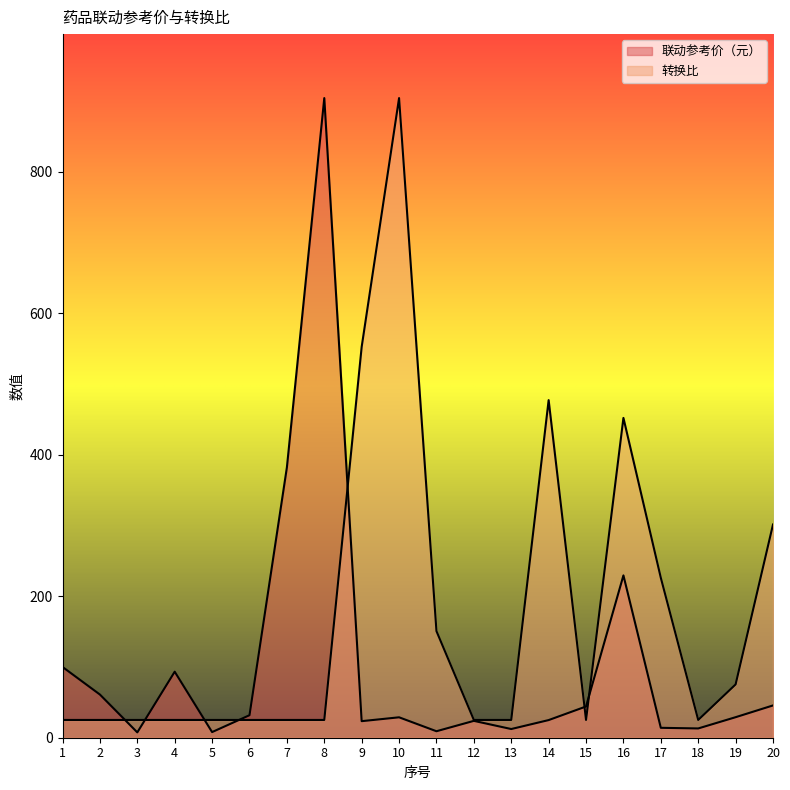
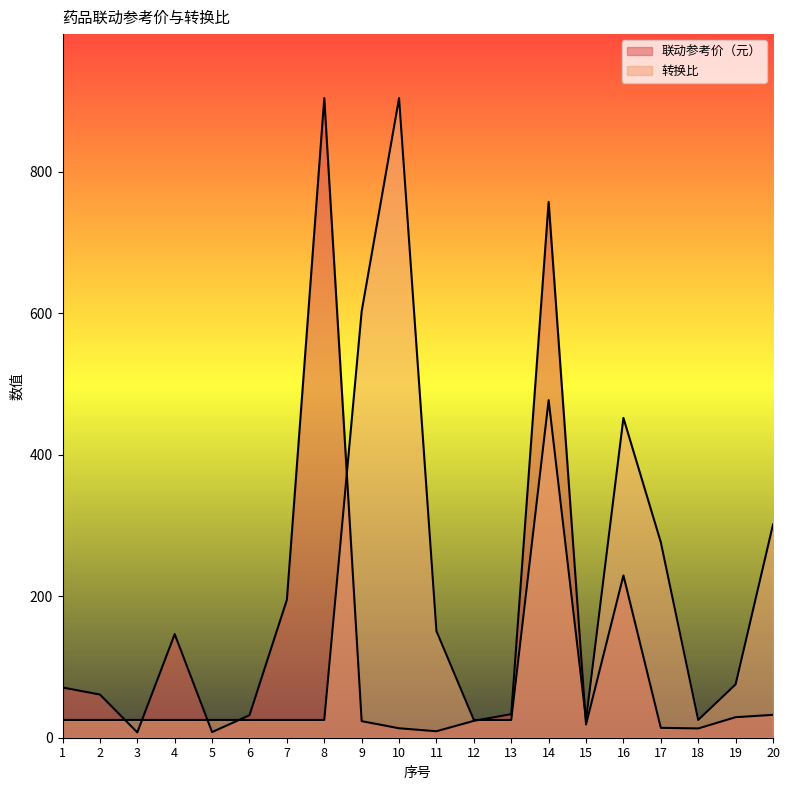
  {
    "联动参考价（元）": {
-     "1": 100,
+     "1": 70,
      "2": 60,
      "3": 10,
-     "4": 90,
+     "4": 150,
      "5": 10,
      "6": 30,
-     "7": 380,
+     "7": 200,
      "8": 900,
      "9": 20,
-     "10": 30,
+     "10": 10,
      "11": 10,
-     "13": 10,
-     "14": 20,
-     "15": 40,
+     "13": 30,
+     "14": 760,
+     "15": 20,
      "16": 230,
      "17": 10,
      "18": 10,
      "19": 30,
-     "20": 50
+     "20": 30
    },
    "转换比": {
      "1": 30,
      "2": 30,
      "3": 30,
      "4": 30,
      "5": 30,
      "6": 30,
      "7": 30,
      "8": 30,
-     "9": 550,
+     "9": 600,
      "10": 900,
      "11": 150,
      "13": 30,
      "14": 480,
      "15": 30,
      "16": 450,
-     "17": 230,
+     "17": 280,
      "18": 30,
      "19": 80,
      "20": 300
    }
  }
